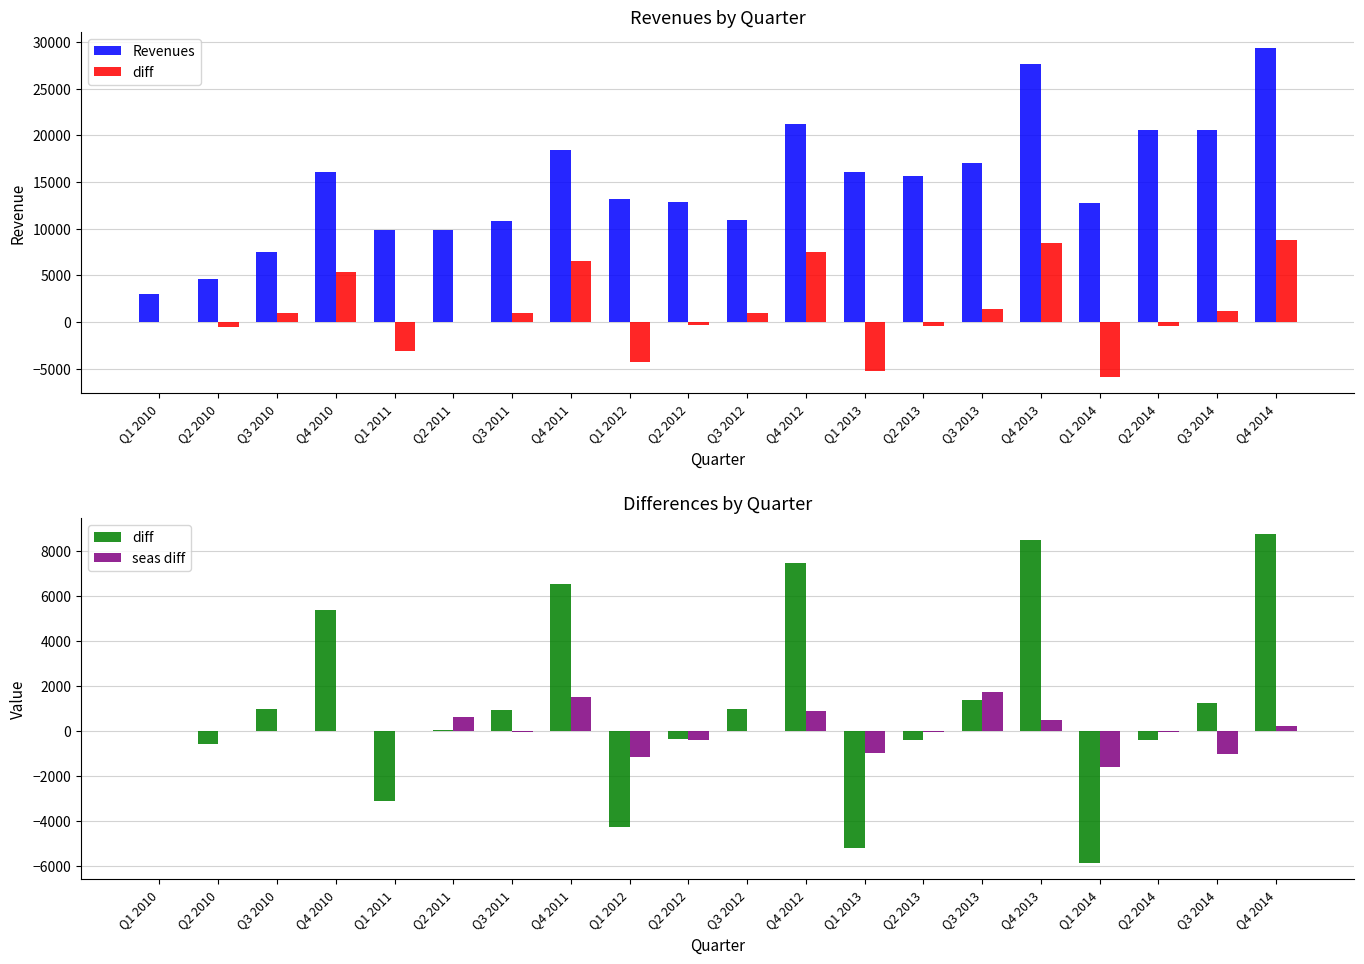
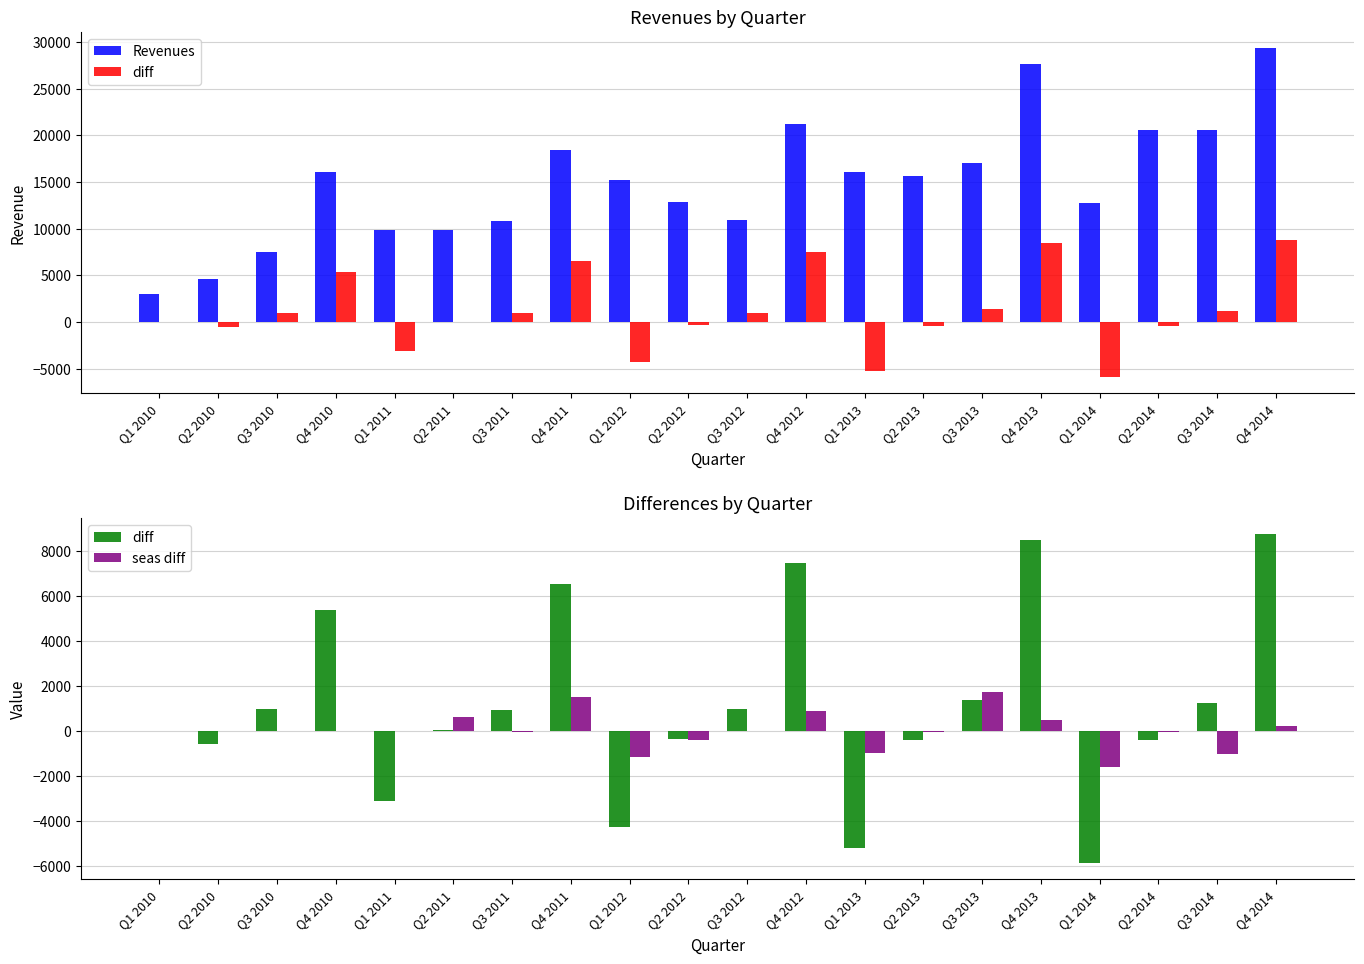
  {
    "Revenues by Quarter": {
      "Revenues": {
        "Q1 2010": 3000,
        "Q2 2010": 5000,
        "Q3 2010": 8000,
        "Q4 2010": 16000,
        "Q1 2011": 10000,
        "Q2 2011": 10000,
        "Q3 2011": 11000,
        "Q4 2011": 18000,
-       "Q1 2012": 13000,
+       "Q1 2012": 15000,
        "Q2 2012": 13000,
        "Q3 2012": 11000,
        "Q4 2012": 21000,
        "Q1 2013": 16000,
        "Q2 2013": 16000,
        "Q3 2013": 17000,
        "Q4 2013": 28000,
        "Q1 2014": 13000,
        "Q2 2014": 21000,
        "Q3 2014": 21000,
        "Q4 2014": 29000
      }
    },
    "Differences by Quarter": {
      "diff": {
        "Q1 2010": 0,
        "Q2 2010": -600,
        "Q3 2010": 1000,
        "Q4 2010": 5400,
        "Q1 2011": -3100,
        "Q3 2011": 1000,
        "Q4 2011": 6600,
        "Q1 2012": -4200,
        "Q2 2012": -400,
        "Q3 2012": 1000,
        "Q4 2012": 7500,
        "Q1 2013": -5200,
        "Q2 2013": -400,
        "Q3 2013": 1400,
        "Q4 2013": 8500,
        "Q1 2014": -5800,
        "Q2 2014": -400,
        "Q3 2014": 1200,
        "Q4 2014": 8700
      },
      "seas diff": {
        "Q1 2010": 0,
        "Q2 2010": 0,
        "Q3 2010": 0,
        "Q4 2010": 0,
        "Q1 2011": 0,
        "Q2 2011": 600,
        "Q4 2011": 1500,
        "Q1 2012": -1200,
        "Q2 2012": -400,
        "Q4 2012": 900,
        "Q1 2013": -1000,
        "Q3 2013": 1700,
        "Q4 2013": 500,
        "Q1 2014": -1600,
        "Q3 2014": -1000,
        "Q4 2014": 300
      }
    }
  }
